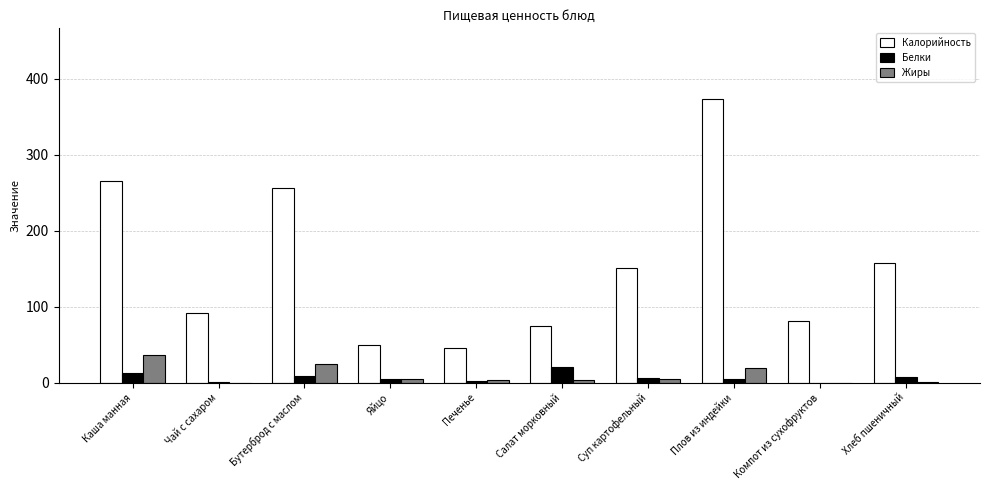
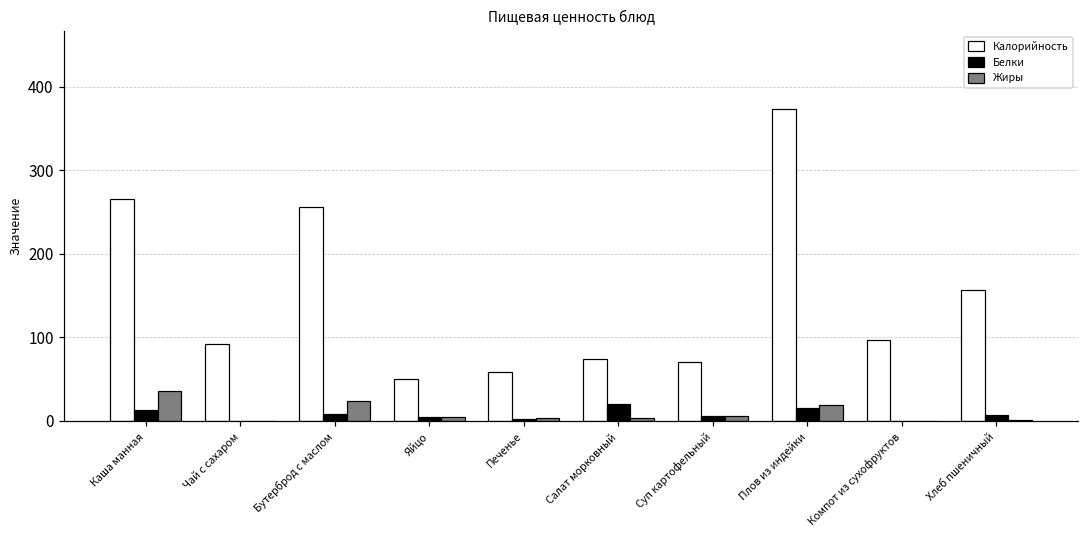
  {
    "Калорийность": {
      "Каша манная": 270,
      "Чай с сахаром": 90,
      "Бутерброд с маслом": 260,
      "Яйцо": 50,
-     "Печенье": 50,
+     "Печенье": 60,
      "Салат морковный": 70,
-     "Суп картофельный": 150,
+     "Суп картофельный": 70,
      "Плов из индейки": 370,
-     "Компот из сухофруктов": 80,
+     "Компот из сухофруктов": 100,
      "Хлеб пшеничный": 160
    },
    "Белки": {
      "Каша манная": 10,
      "Бутерброд с маслом": 10,
      "Яйцо": 10,
      "Салат морковный": 20,
      "Суп картофельный": 10,
-     "Плов из индейки": 10,
+     "Плов из индейки": 20,
      "Хлеб пшеничный": 10
    },
    "Жиры": {
      "Каша манная": 40,
      "Бутерброд с маслом": 20,
      "Яйцо": 0,
      "Печенье": 0,
      "Суп картофельный": 10,
      "Плов из индейки": 20,
      "Компот из сухофруктов": 0
    }
  }
